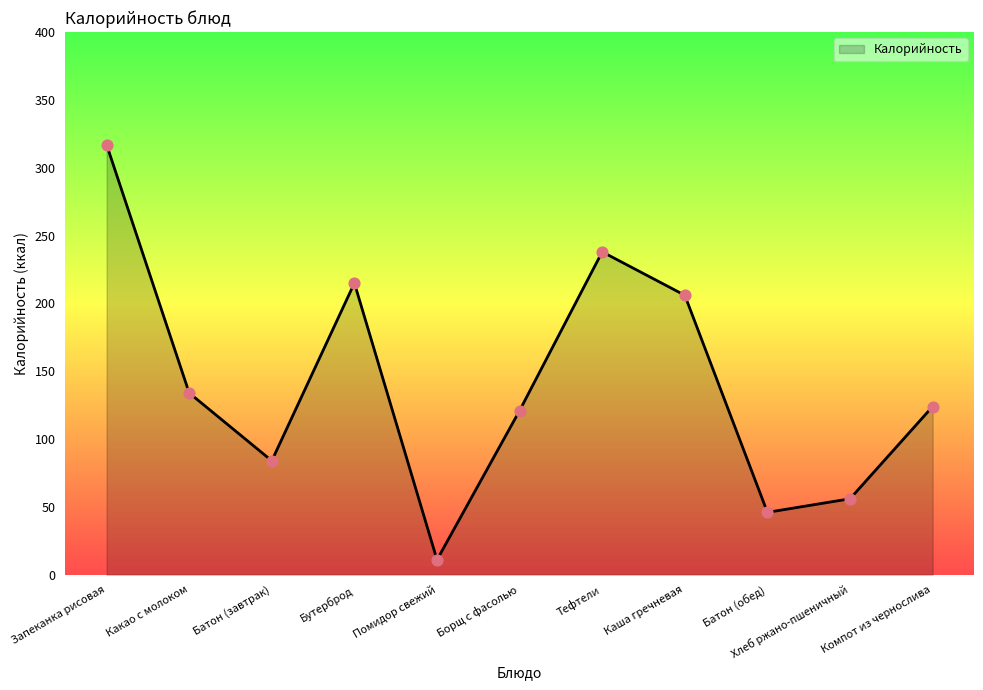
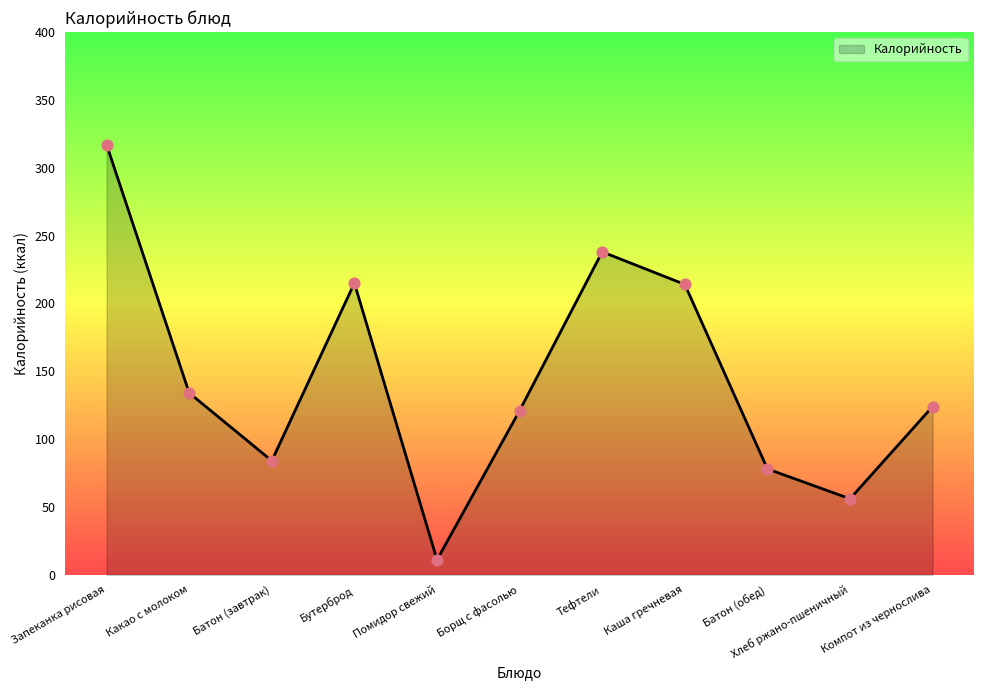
  {
    "Запеканка рисовая": 317,
    "Какао с молоком": 134,
    "Батон (завтрак)": 84,
    "Бутерброд": 215,
    "Помидор свежий": 11,
    "Борщ с фасолью": 121,
    "Тефтели": 238,
-   "Каша гречневая": 206,
-   "Батон (обед)": 46,
+   "Каша гречневая": 214,
+   "Батон (обед)": 78,
    "Хлеб ржано-пшеничный": 56,
    "Компот из чернослива": 124
  }
